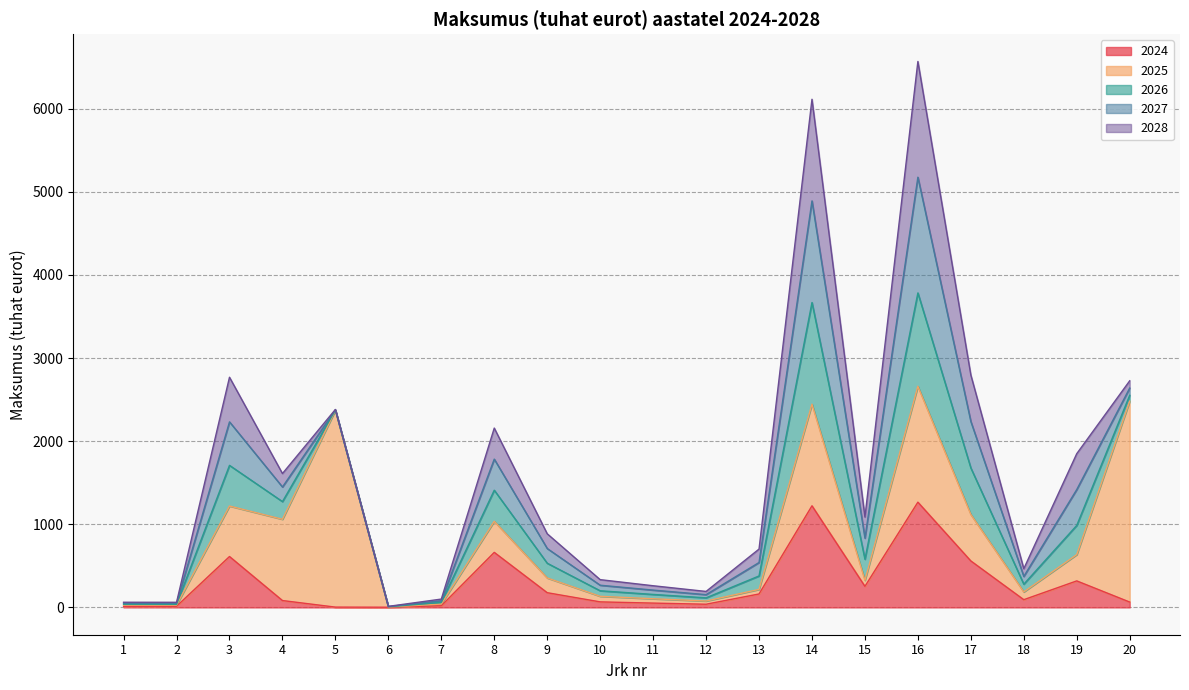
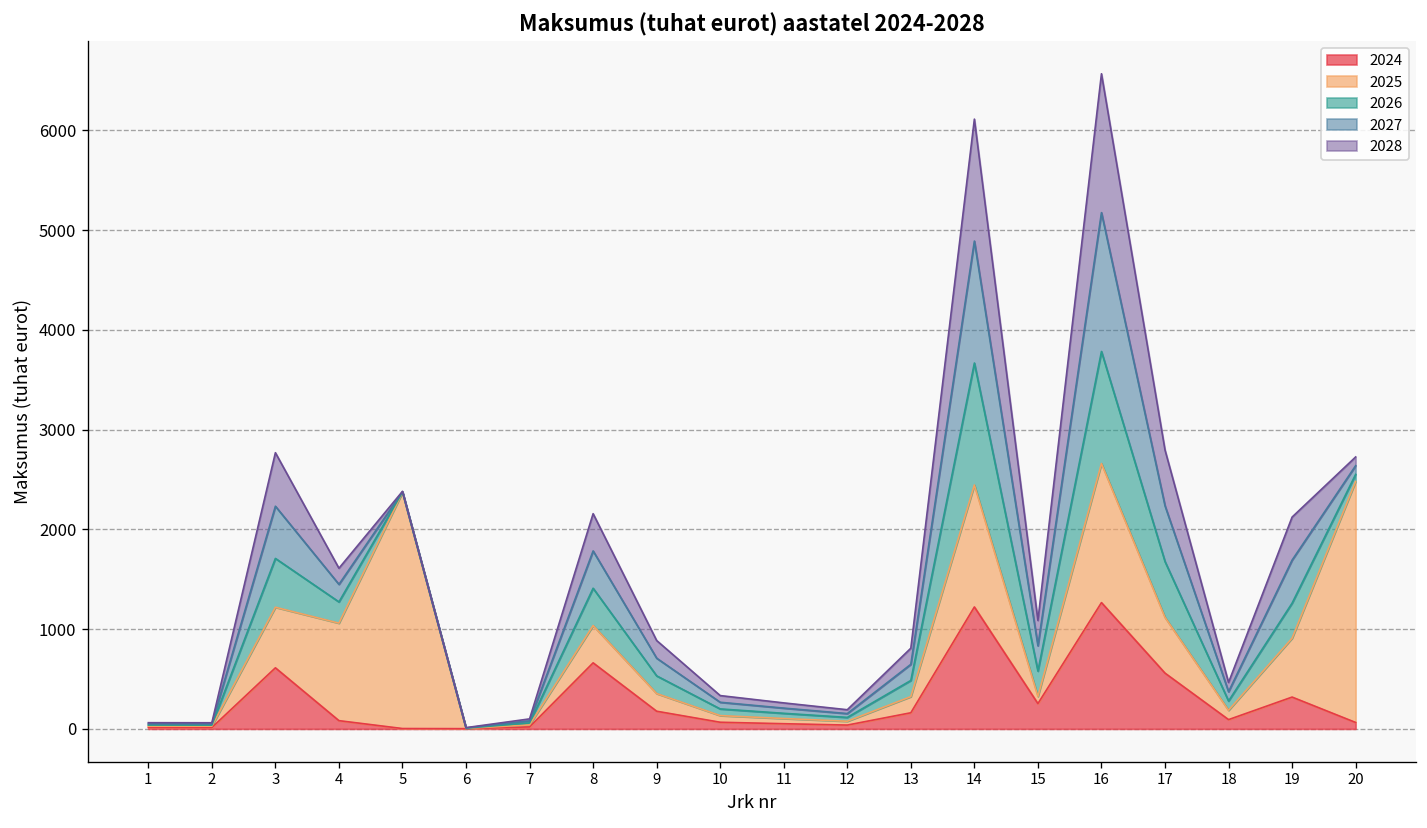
  {
    "2024": {
      "3": 600,
      "4": 100,
      "5": 0,
      "8": 700,
      "9": 200,
      "10": 100,
      "11": 100,
      "12": 0,
      "13": 200,
      "14": 1200,
      "15": 300,
      "16": 1300,
      "17": 600,
      "18": 100,
      "19": 300,
      "20": 100
    },
    "2025": {
      "3": 600,
      "4": 1000,
      "8": 400,
      "9": 200,
      "10": 100,
      "11": 100,
      "12": 0,
-     "13": 100,
+     "13": 200,
      "14": 1200,
      "15": 100,
      "16": 1400,
      "17": 600,
      "18": 100,
-     "19": 300,
+     "19": 600,
      "20": 2400
    }
  }
